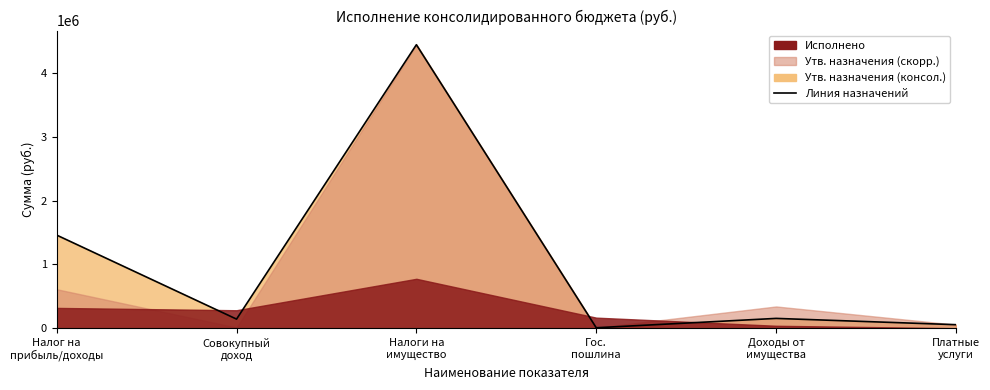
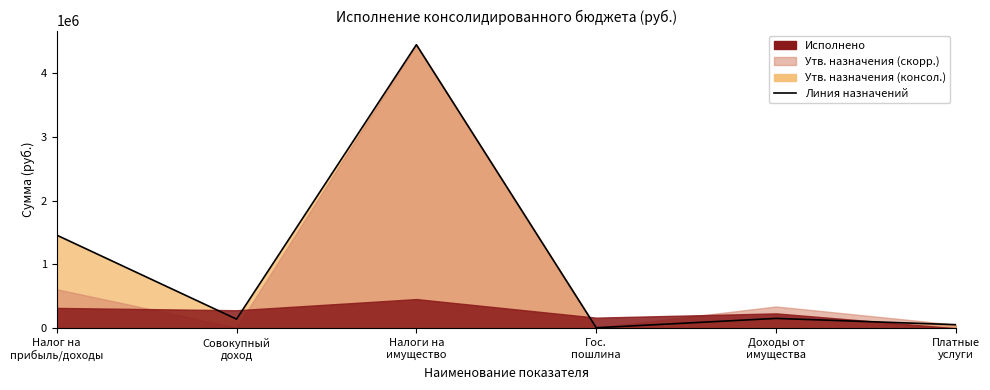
  {
    "Исполнено": {
      "Налог на прибыль/доходы": 300000,
      "Совокупный доход": 300000,
-     "Налоги на имущество": 800000,
+     "Налоги на имущество": 500000,
      "Гос. пошлина": 200000,
-     "Доходы от имущества": 0,
+     "Доходы от имущества": 200000,
      "Платные услуги": 0
    }
  }
